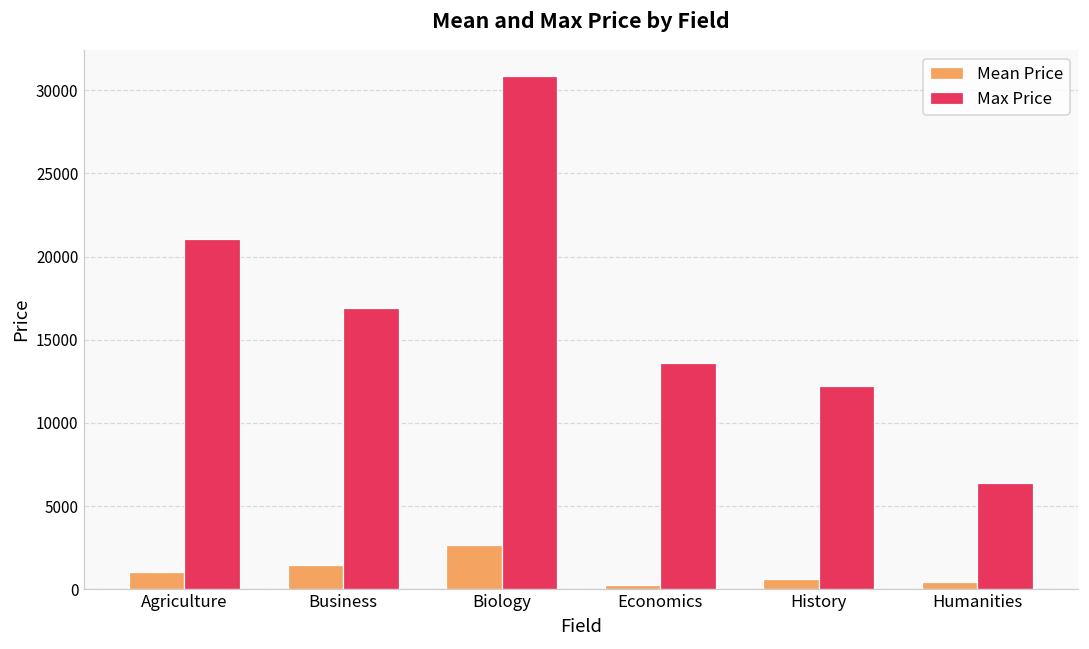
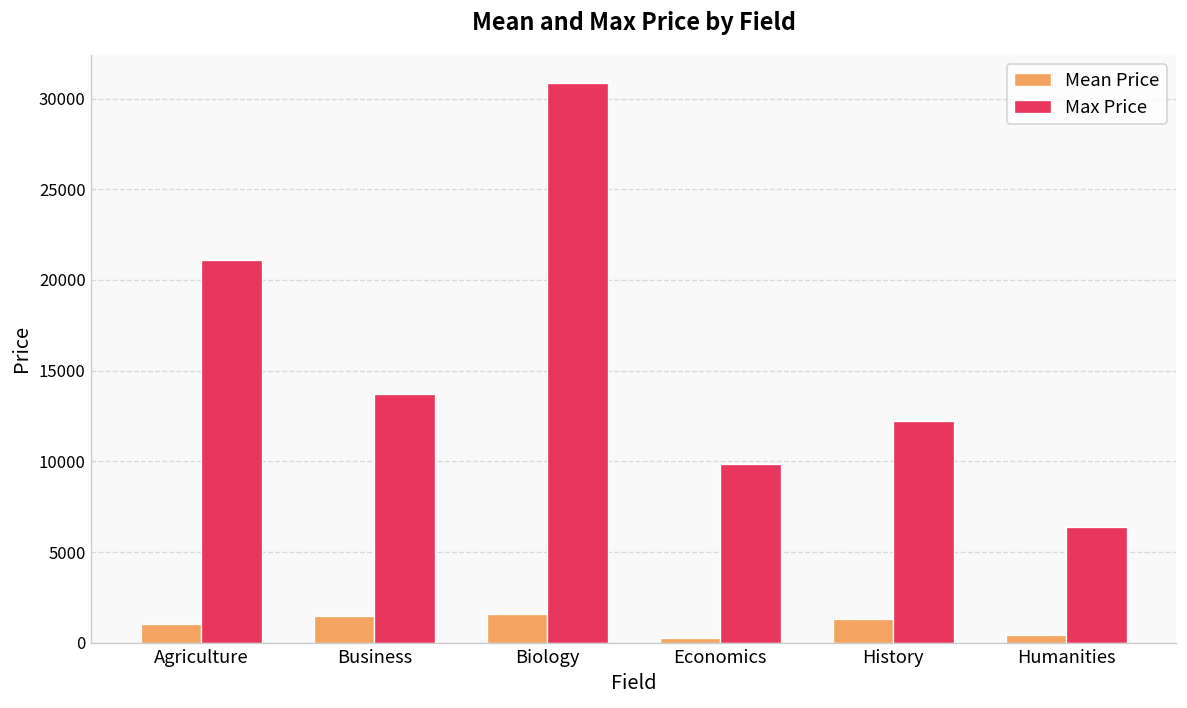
  {
    "Mean Price": {
      "Agriculture": 1000,
      "Business": 1400,
-     "Biology": 2700,
+     "Biology": 1600,
      "Economics": 300,
-     "History": 600,
+     "History": 1300,
      "Humanities": 400
    },
    "Max Price": {
      "Agriculture": 21100,
-     "Business": 16900,
+     "Business": 13700,
      "Biology": 30900,
-     "Economics": 13600,
+     "Economics": 9800,
      "History": 12200,
      "Humanities": 6400
    }
  }
